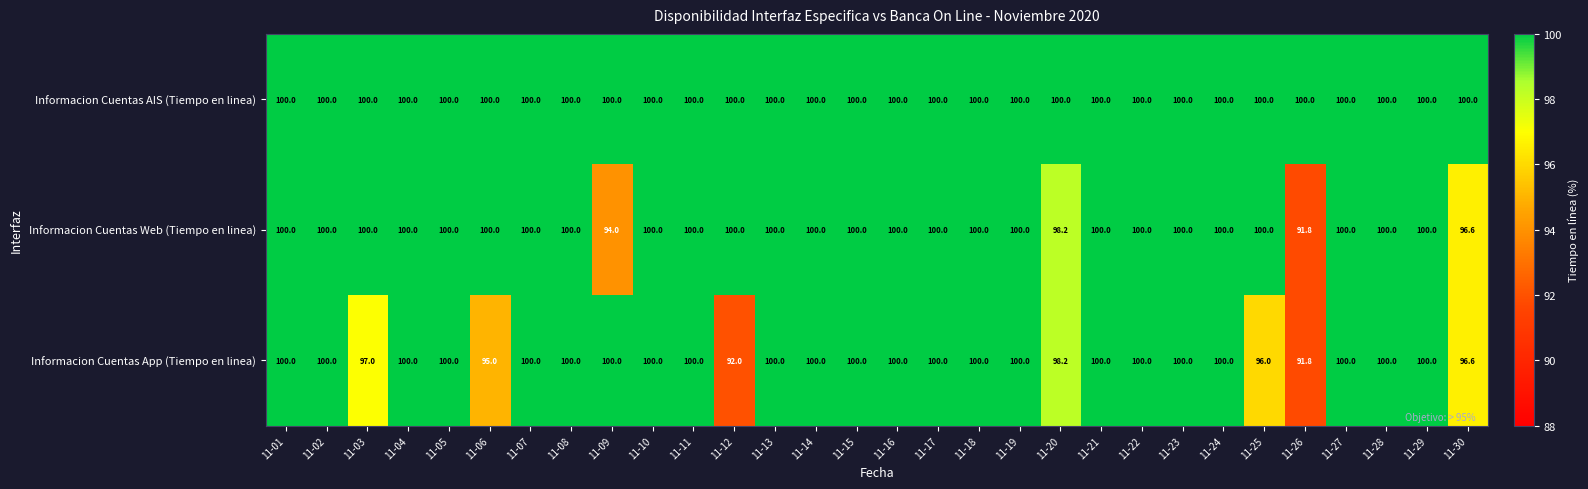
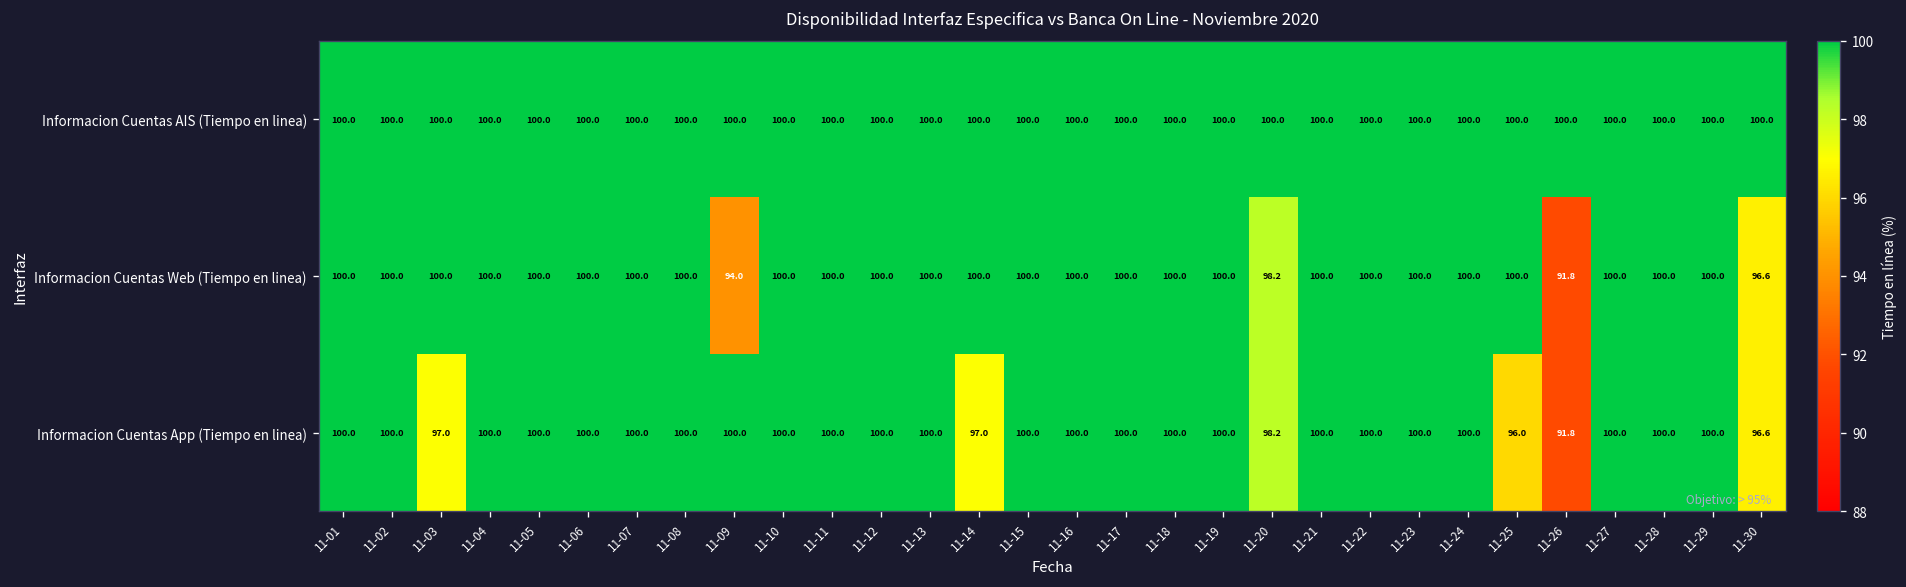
  {
    "Informacion Cuentas AIS (Tiempo en linea)": {
      "11-01": 100.0,
      "11-02": 100.0,
      "11-03": 100.0,
      "11-04": 100.0,
      "11-05": 100.0,
      "11-06": 100.0,
      "11-07": 100.0,
      "11-08": 100.0,
      "11-09": 100.0,
      "11-10": 100.0,
      "11-11": 100.0,
      "11-12": 100.0,
      "11-13": 100.0,
      "11-14": 100.0,
      "11-15": 100.0,
      "11-16": 100.0,
      "11-17": 100.0,
      "11-18": 100.0,
      "11-19": 100.0,
      "11-20": 100.0,
      "11-21": 100.0,
      "11-22": 100.0,
      "11-23": 100.0,
      "11-24": 100.0,
      "11-25": 100.0,
      "11-26": 100.0,
      "11-27": 100.0,
      "11-28": 100.0,
      "11-29": 100.0,
      "11-30": 100.0
    },
    "Informacion Cuentas Web (Tiempo en linea)": {
      "11-01": 100.0,
      "11-02": 100.0,
      "11-03": 100.0,
      "11-04": 100.0,
      "11-05": 100.0,
      "11-06": 100.0,
      "11-07": 100.0,
      "11-08": 100.0,
      "11-09": 94.0,
      "11-10": 100.0,
      "11-11": 100.0,
      "11-12": 100.0,
      "11-13": 100.0,
      "11-14": 100.0,
      "11-15": 100.0,
      "11-16": 100.0,
      "11-17": 100.0,
      "11-18": 100.0,
      "11-19": 100.0,
      "11-20": 98.2,
      "11-21": 100.0,
      "11-22": 100.0,
      "11-23": 100.0,
      "11-24": 100.0,
      "11-25": 100.0,
      "11-26": 91.8,
      "11-27": 100.0,
      "11-28": 100.0,
      "11-29": 100.0,
      "11-30": 96.6
    },
    "Informacion Cuentas App (Tiempo en linea)": {
      "11-01": 100.0,
      "11-02": 100.0,
      "11-03": 97.0,
      "11-04": 100.0,
      "11-05": 100.0,
-     "11-06": 95.0,
+     "11-06": 100.0,
      "11-07": 100.0,
      "11-08": 100.0,
      "11-09": 100.0,
      "11-10": 100.0,
      "11-11": 100.0,
-     "11-12": 92.0,
+     "11-12": 100.0,
      "11-13": 100.0,
-     "11-14": 100.0,
+     "11-14": 97.0,
      "11-15": 100.0,
      "11-16": 100.0,
      "11-17": 100.0,
      "11-18": 100.0,
      "11-19": 100.0,
      "11-20": 98.2,
      "11-21": 100.0,
      "11-22": 100.0,
      "11-23": 100.0,
      "11-24": 100.0,
      "11-25": 96.0,
      "11-26": 91.8,
      "11-27": 100.0,
      "11-28": 100.0,
      "11-30": 96.6
    }
  }
